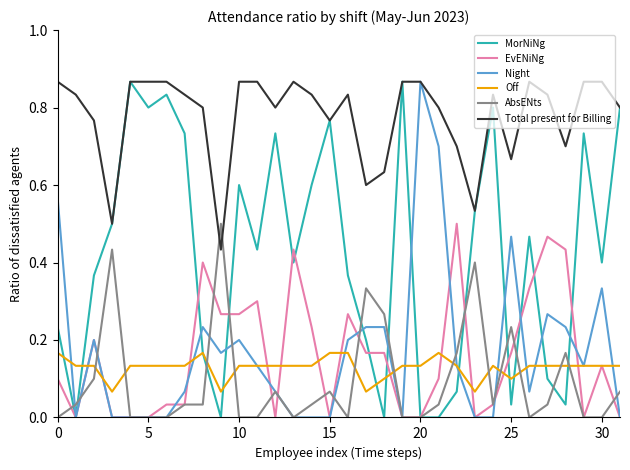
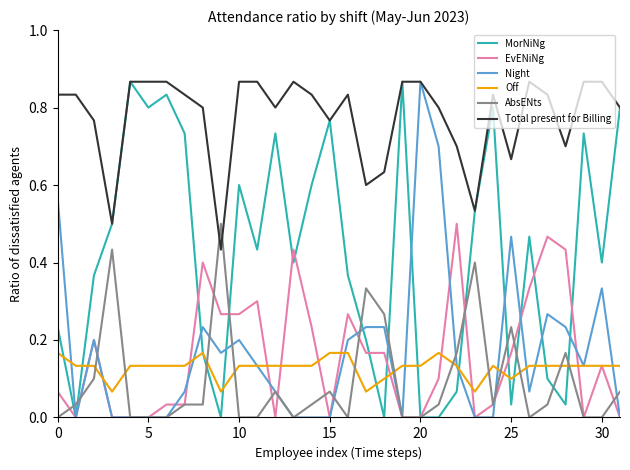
  {
    "MorNiNg": {
      "0": 0.23
    },
    "EvENiNg": {
-     "0": 0.10
+     "0": 0.07
    },
    "Night": {
      "0": 0.57
    },
    "Off": {
      "0": 0.17
    },
    "AbsENts": {
      "0": 0.00
    },
    "Total present for Billing": {
-     "0": 0.87
+     "0": 0.83
    }
  }
